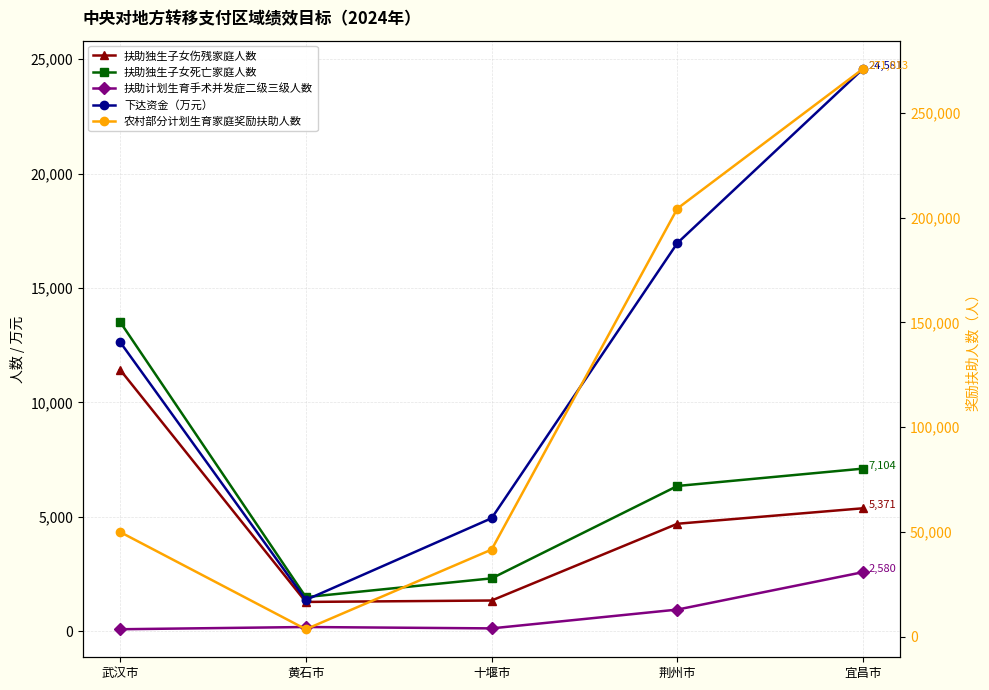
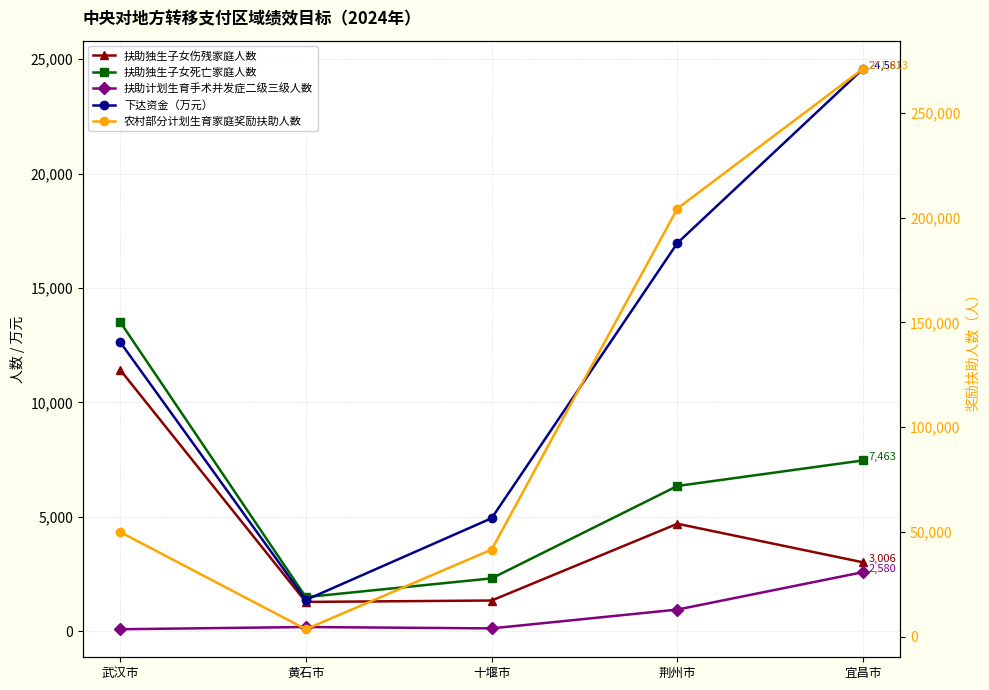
  {
    "扶助独生子女伤残家庭人数": {
-     "宜昌市": "5,371"
+     "宜昌市": "3,006"
    },
    "扶助独生子女死亡家庭人数": {
-     "宜昌市": "7,104"
+     "宜昌市": "7,463"
    },
    "扶助计划生育手术并发症二级三级人数": {
      "宜昌市": "2,580"
    }
  }
